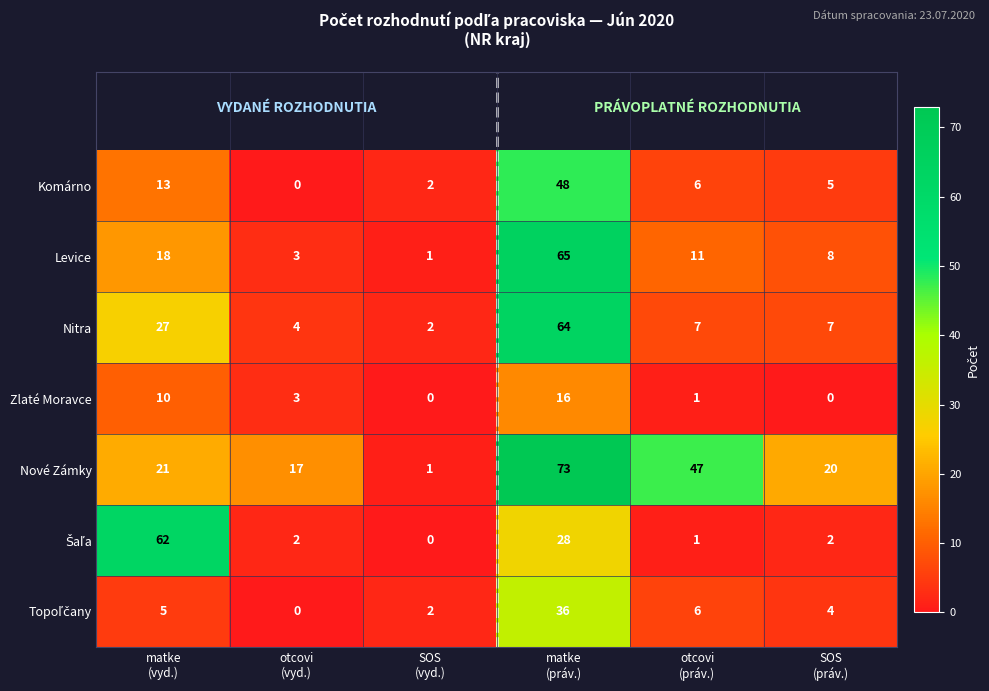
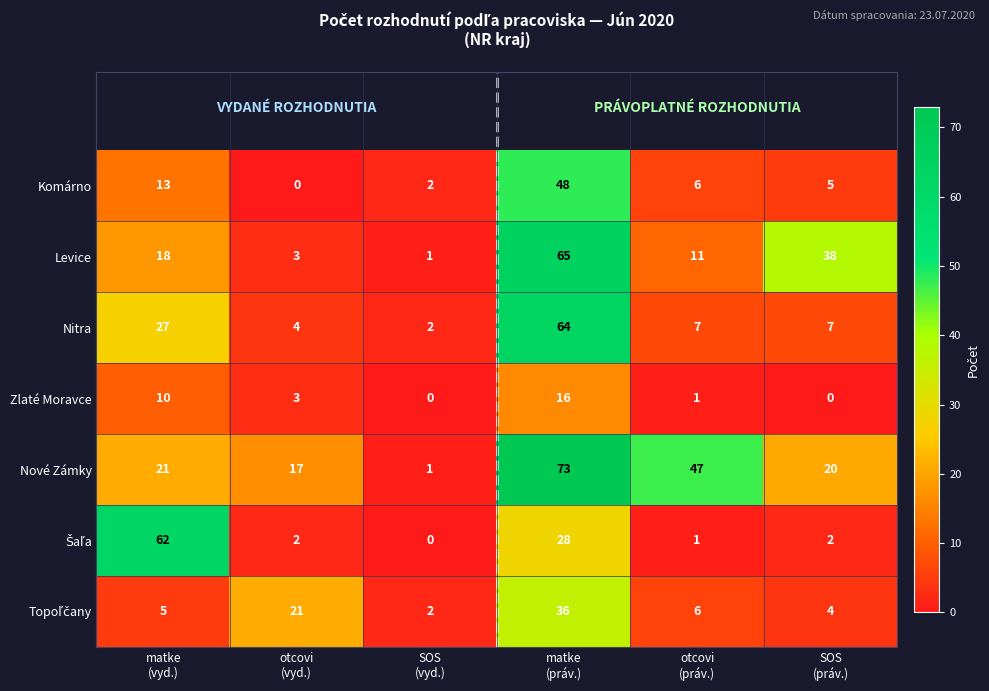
  {
    "Komárno": {
      "matke (vyd.)": 13,
      "otcovi (vyd.)": 0,
      "SOS (vyd.)": 2,
      "matke (práv.)": 48,
      "otcovi (práv.)": 6,
      "SOS (práv.)": 5
    },
    "Levice": {
      "matke (vyd.)": 18,
      "otcovi (vyd.)": 3,
      "SOS (vyd.)": 1,
      "matke (práv.)": 65,
      "otcovi (práv.)": 11,
-     "SOS (práv.)": 8
+     "SOS (práv.)": 38
    },
    "Nitra": {
      "matke (vyd.)": 27,
      "otcovi (vyd.)": 4,
      "SOS (vyd.)": 2,
      "matke (práv.)": 64,
      "otcovi (práv.)": 7,
      "SOS (práv.)": 7
    },
    "Zlaté Moravce": {
      "matke (vyd.)": 10,
      "otcovi (vyd.)": 3,
      "SOS (vyd.)": 0,
      "matke (práv.)": 16,
      "otcovi (práv.)": 1,
      "SOS (práv.)": 0
    },
    "Nové Zámky": {
      "matke (vyd.)": 21,
      "otcovi (vyd.)": 17,
      "SOS (vyd.)": 1,
      "matke (práv.)": 73,
      "otcovi (práv.)": 47,
      "SOS (práv.)": 20
    },
    "Šaľa": {
      "matke (vyd.)": 62,
      "otcovi (vyd.)": 2,
      "SOS (vyd.)": 0,
      "matke (práv.)": 28,
      "otcovi (práv.)": 1,
      "SOS (práv.)": 2
    },
    "Topoľčany": {
      "matke (vyd.)": 5,
-     "otcovi (vyd.)": 0,
+     "otcovi (vyd.)": 21,
      "SOS (vyd.)": 2,
      "matke (práv.)": 36,
      "otcovi (práv.)": 6,
      "SOS (práv.)": 4
    }
  }
